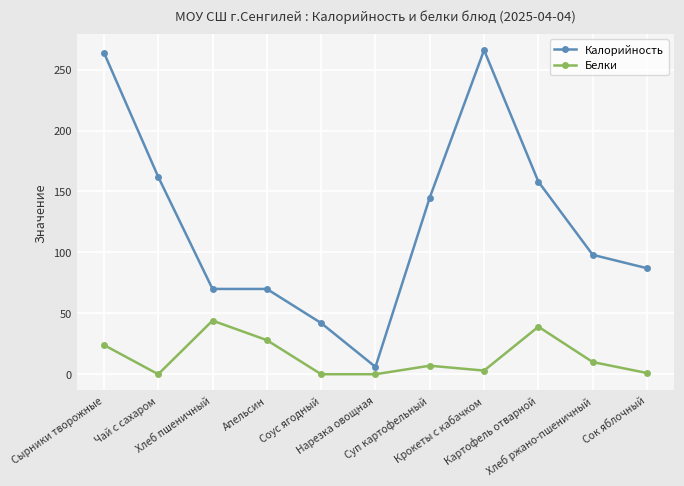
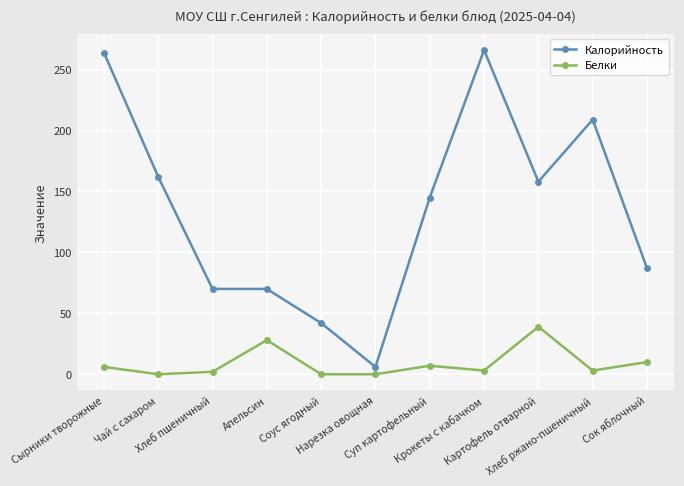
  {
    "Калорийность": {
      "Сырники творожные": 264,
      "Чай с сахаром": 162,
      "Хлеб пшеничный": 70,
      "Апельсин": 70,
      "Соус ягодный": 42,
      "Нарезка овощная": 6,
      "Суп картофельный": 145,
      "Крокеты с кабачком": 266,
      "Картофель отварной": 158,
-     "Хлеб ржано-пшеничный": 98,
+     "Хлеб ржано-пшеничный": 209,
      "Сок яблочный": 87
    },
    "Белки": {
-     "Сырники творожные": 24,
+     "Сырники творожные": 6,
      "Чай с сахаром": 0,
-     "Хлеб пшеничный": 44,
+     "Хлеб пшеничный": 2,
      "Апельсин": 28,
      "Соус ягодный": 0,
      "Нарезка овощная": 0,
      "Суп картофельный": 7,
      "Крокеты с кабачком": 3,
      "Картофель отварной": 39,
-     "Хлеб ржано-пшеничный": 10,
-     "Сок яблочный": 1
+     "Хлеб ржано-пшеничный": 3,
+     "Сок яблочный": 10
    }
  }
